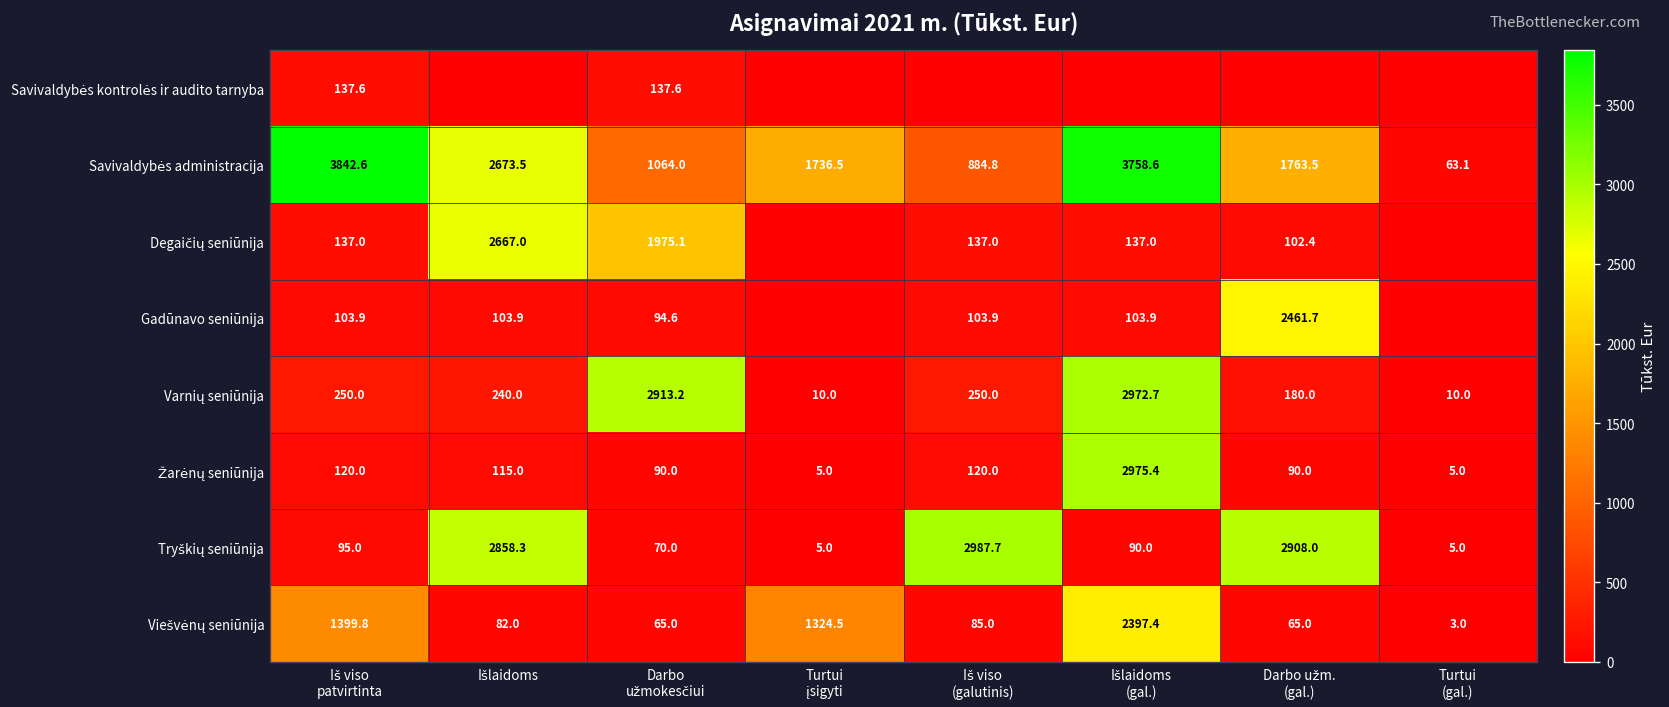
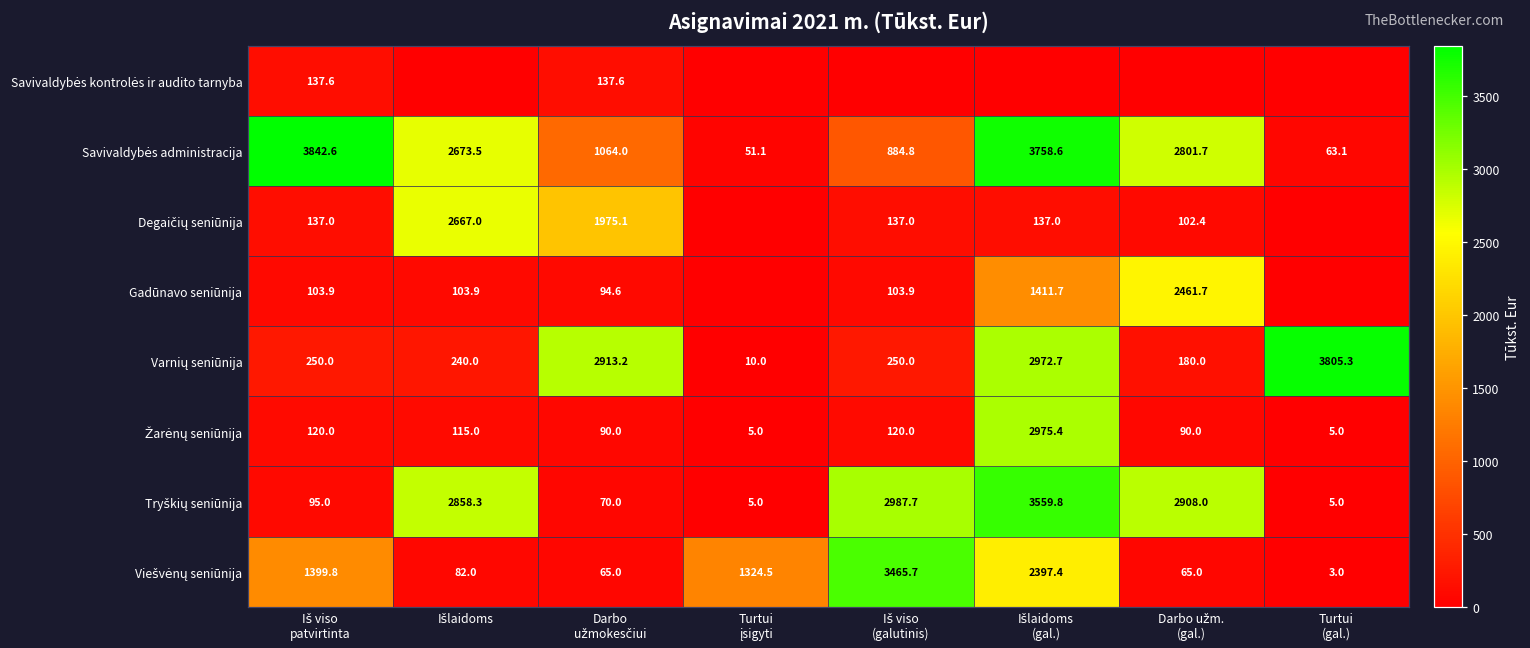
  {
    "Savivaldybės kontrolės ir audito tarnyba": {
      "Iš viso patvirtinta": 137.6,
      "Darbo užmokesčiui": 137.6
    },
    "Savivaldybės administracija": {
      "Iš viso patvirtinta": 3842.6,
      "Išlaidoms": 2673.5,
      "Darbo užmokesčiui": 1064.0,
-     "Turtui įsigyti": 1736.5,
+     "Turtui įsigyti": 51.1,
      "Iš viso (galutinis)": 884.8,
      "Išlaidoms (gal.)": 3758.6,
-     "Darbo užm. (gal.)": 1763.5,
+     "Darbo užm. (gal.)": 2801.7,
      "Turtui (gal.)": 63.1
    },
    "Degaičių seniūnija": {
      "Iš viso patvirtinta": 137.0,
      "Išlaidoms": 2667.0,
      "Darbo užmokesčiui": 1975.1,
      "Iš viso (galutinis)": 137.0,
      "Išlaidoms (gal.)": 137.0,
      "Darbo užm. (gal.)": 102.4
    },
    "Gadūnavo seniūnija": {
      "Iš viso patvirtinta": 103.9,
      "Išlaidoms": 103.9,
      "Darbo užmokesčiui": 94.6,
      "Iš viso (galutinis)": 103.9,
-     "Išlaidoms (gal.)": 103.9,
+     "Išlaidoms (gal.)": 1411.7,
      "Darbo užm. (gal.)": 2461.7
    },
    "Varnių seniūnija": {
      "Iš viso patvirtinta": 250.0,
      "Išlaidoms": 240.0,
      "Darbo užmokesčiui": 2913.2,
      "Turtui įsigyti": 10.0,
      "Iš viso (galutinis)": 250.0,
      "Išlaidoms (gal.)": 2972.7,
      "Darbo užm. (gal.)": 180.0,
-     "Turtui (gal.)": 10.0
+     "Turtui (gal.)": 3805.3
    },
    "Žarėnų seniūnija": {
      "Iš viso patvirtinta": 120.0,
      "Išlaidoms": 115.0,
      "Darbo užmokesčiui": 90.0,
      "Turtui įsigyti": 5.0,
      "Iš viso (galutinis)": 120.0,
      "Išlaidoms (gal.)": 2975.4,
      "Darbo užm. (gal.)": 90.0,
      "Turtui (gal.)": 5.0
    },
    "Tryškių seniūnija": {
      "Iš viso patvirtinta": 95.0,
      "Išlaidoms": 2858.3,
      "Darbo užmokesčiui": 70.0,
      "Turtui įsigyti": 5.0,
      "Iš viso (galutinis)": 2987.7,
-     "Išlaidoms (gal.)": 90.0,
+     "Išlaidoms (gal.)": 3559.8,
      "Darbo užm. (gal.)": 2908.0,
      "Turtui (gal.)": 5.0
    },
    "Viešvėnų seniūnija": {
      "Iš viso patvirtinta": 1399.8,
      "Išlaidoms": 82.0,
      "Darbo užmokesčiui": 65.0,
      "Turtui įsigyti": 1324.5,
-     "Iš viso (galutinis)": 85.0,
+     "Iš viso (galutinis)": 3465.7,
      "Išlaidoms (gal.)": 2397.4,
      "Darbo užm. (gal.)": 65.0,
      "Turtui (gal.)": 3.0
    }
  }
